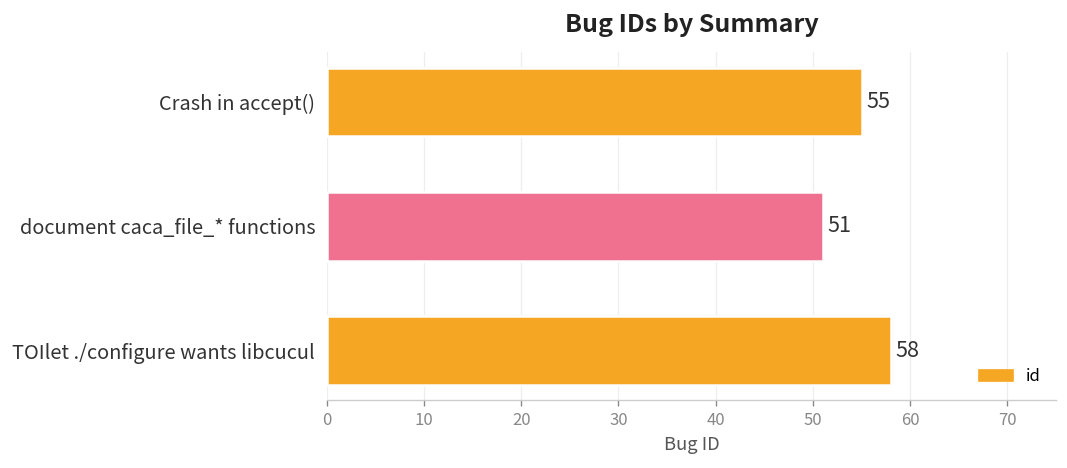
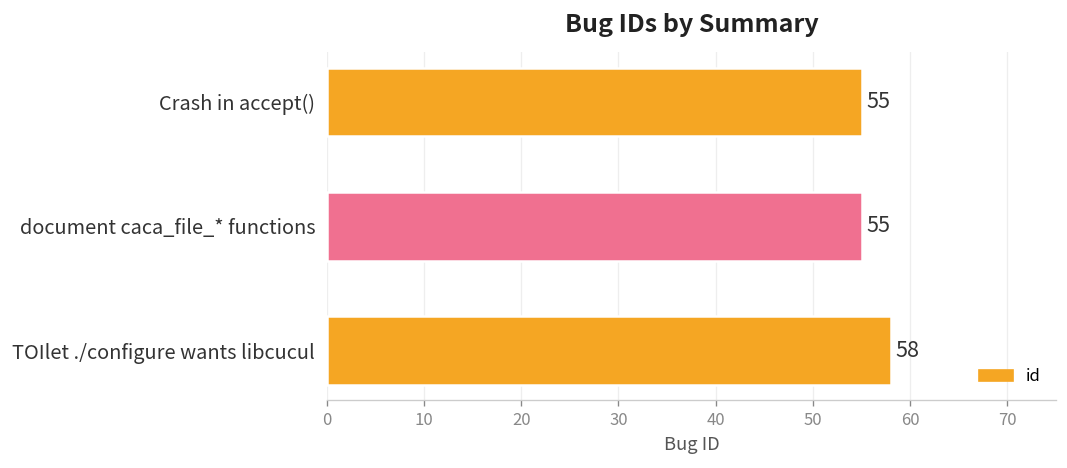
  {
    "Crash in accept()": 55,
-   "document caca_file_* functions": 51,
+   "document caca_file_* functions": 55,
    "TOIlet ./configure wants libcucul": 58
  }
